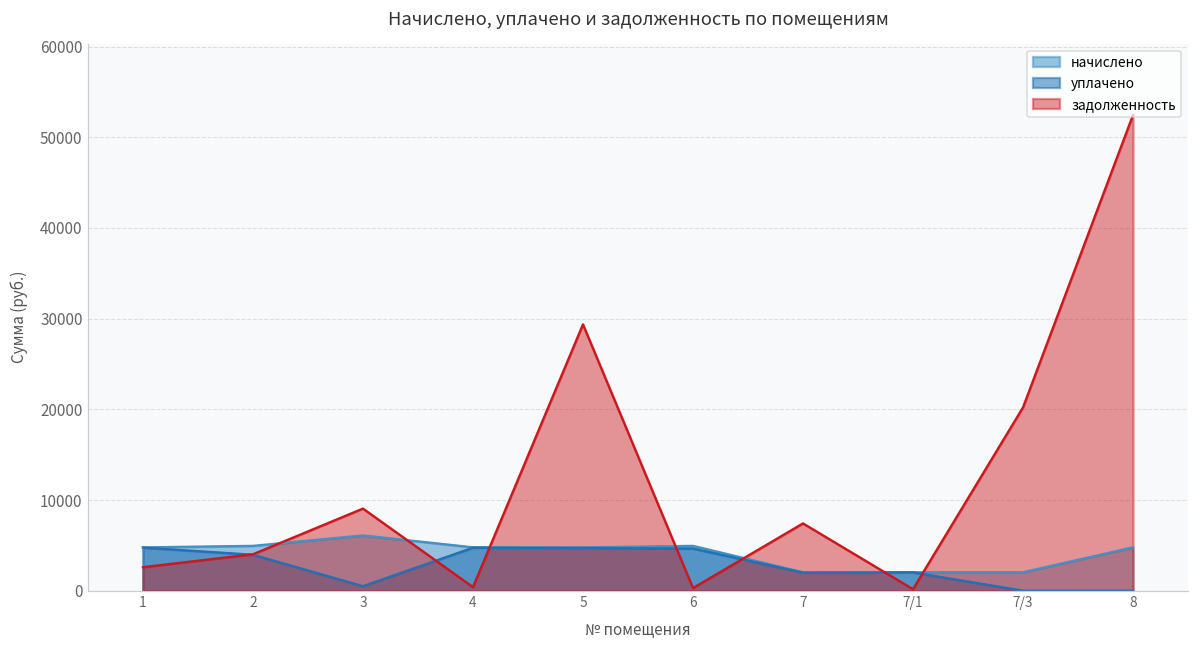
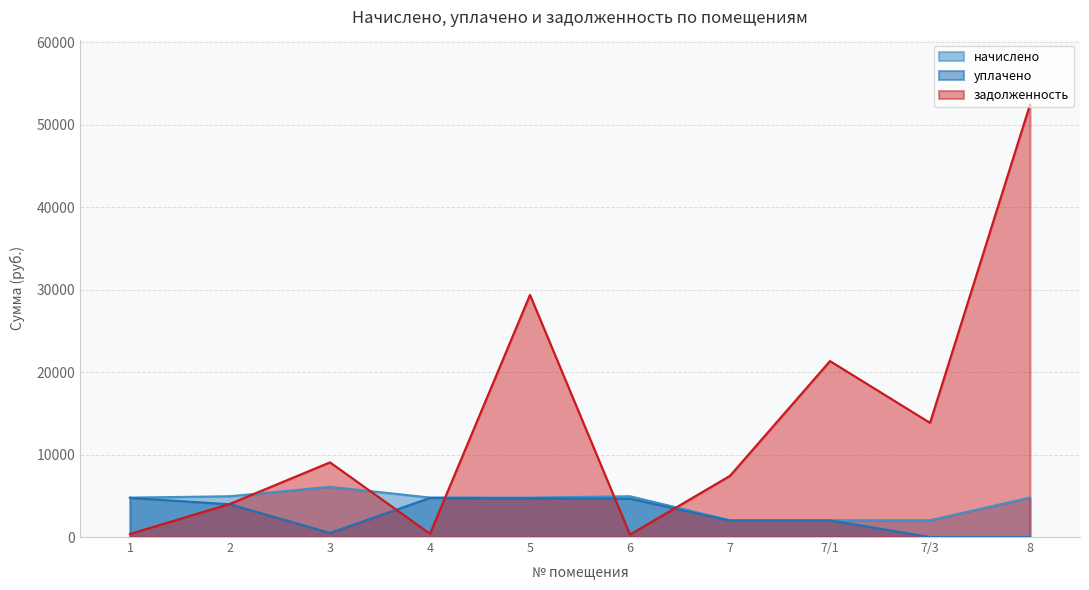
  {
    "задолженность": {
-     "1": 3000,
+     "1": 0,
      "3": 9000,
      "4": 0,
      "5": 29000,
      "6": 0,
      "7": 7000,
-     "7/1": 0,
-     "7/3": 20000
+     "7/1": 21000,
+     "7/3": 14000
    }
  }
